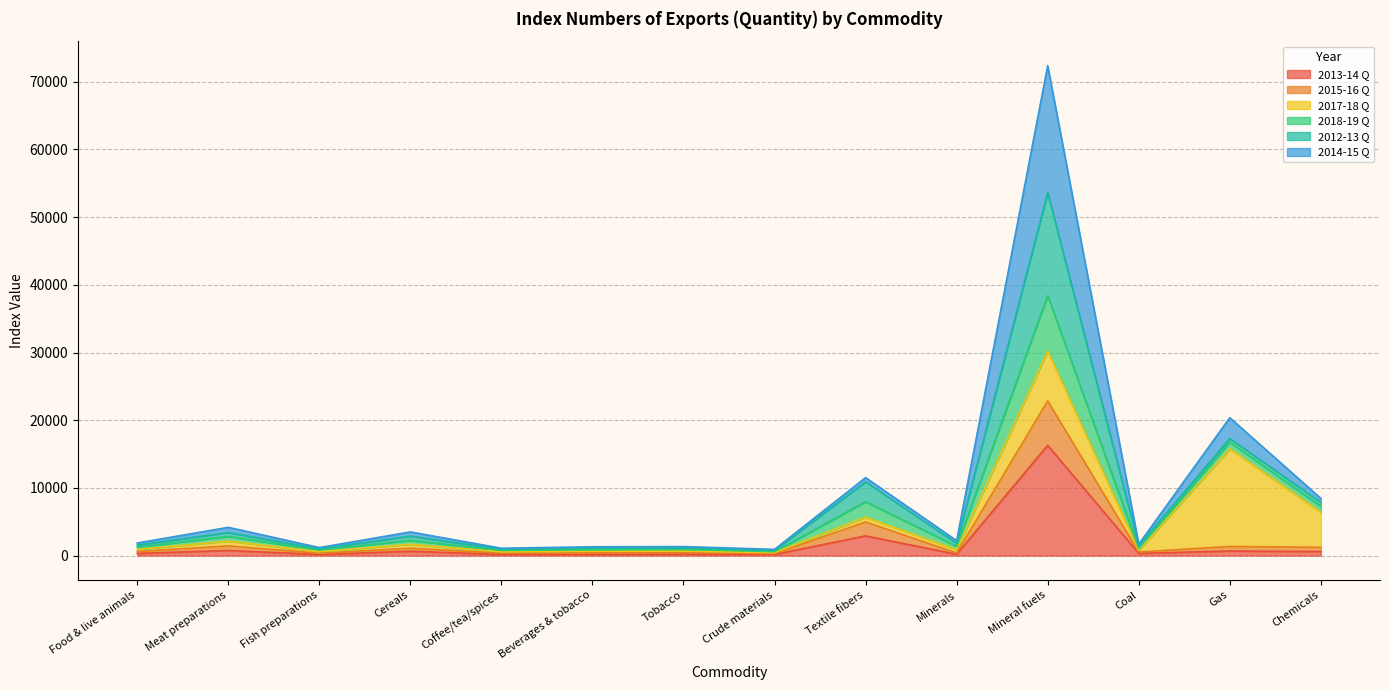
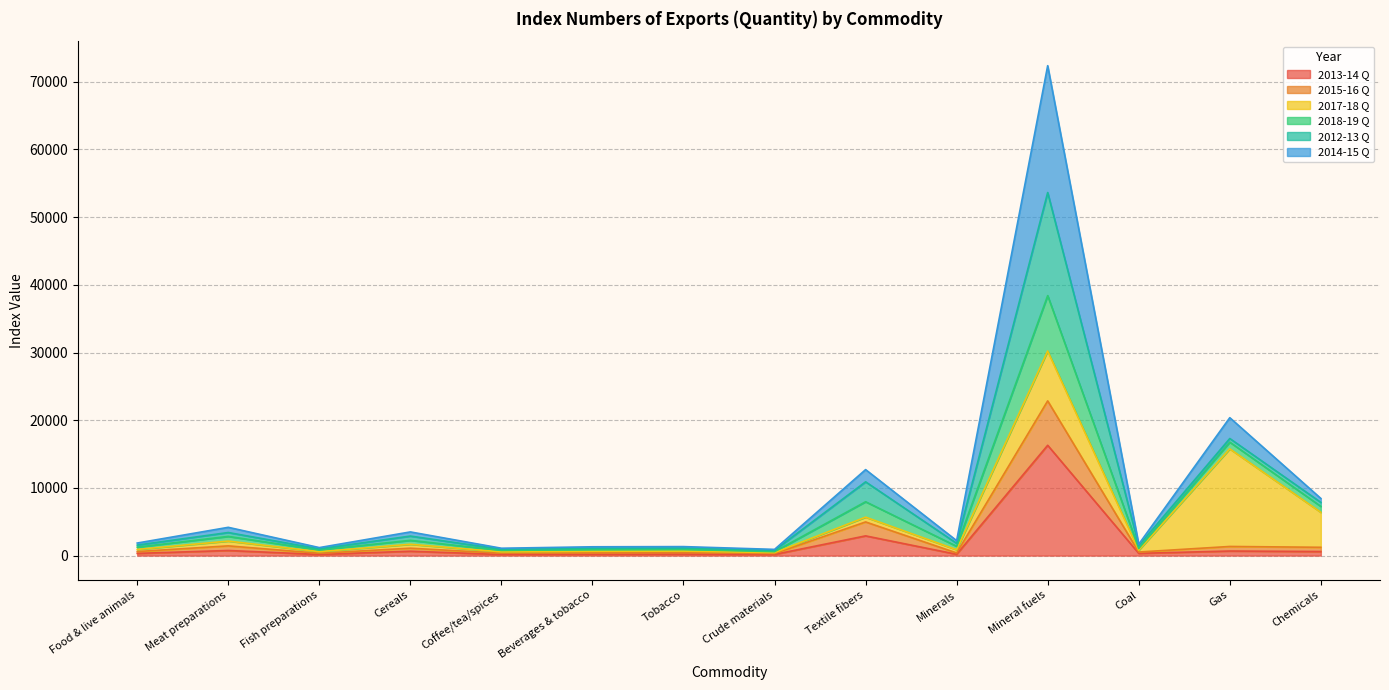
  {
    "2017-18 Q": {
      "Meat preparations": 1000,
      "Cereals": 1000,
      "Textile fibers": 1000,
      "Minerals": 0,
      "Mineral fuels": 7000,
      "Gas": 14000,
      "Chemicals": 5000
    },
    "2014-15 Q": {
      "Meat preparations": 1000,
      "Cereals": 1000,
-     "Textile fibers": 1000,
+     "Textile fibers": 2000,
      "Minerals": 0,
      "Mineral fuels": 19000,
      "Gas": 3000,
      "Chemicals": 1000
    }
  }
